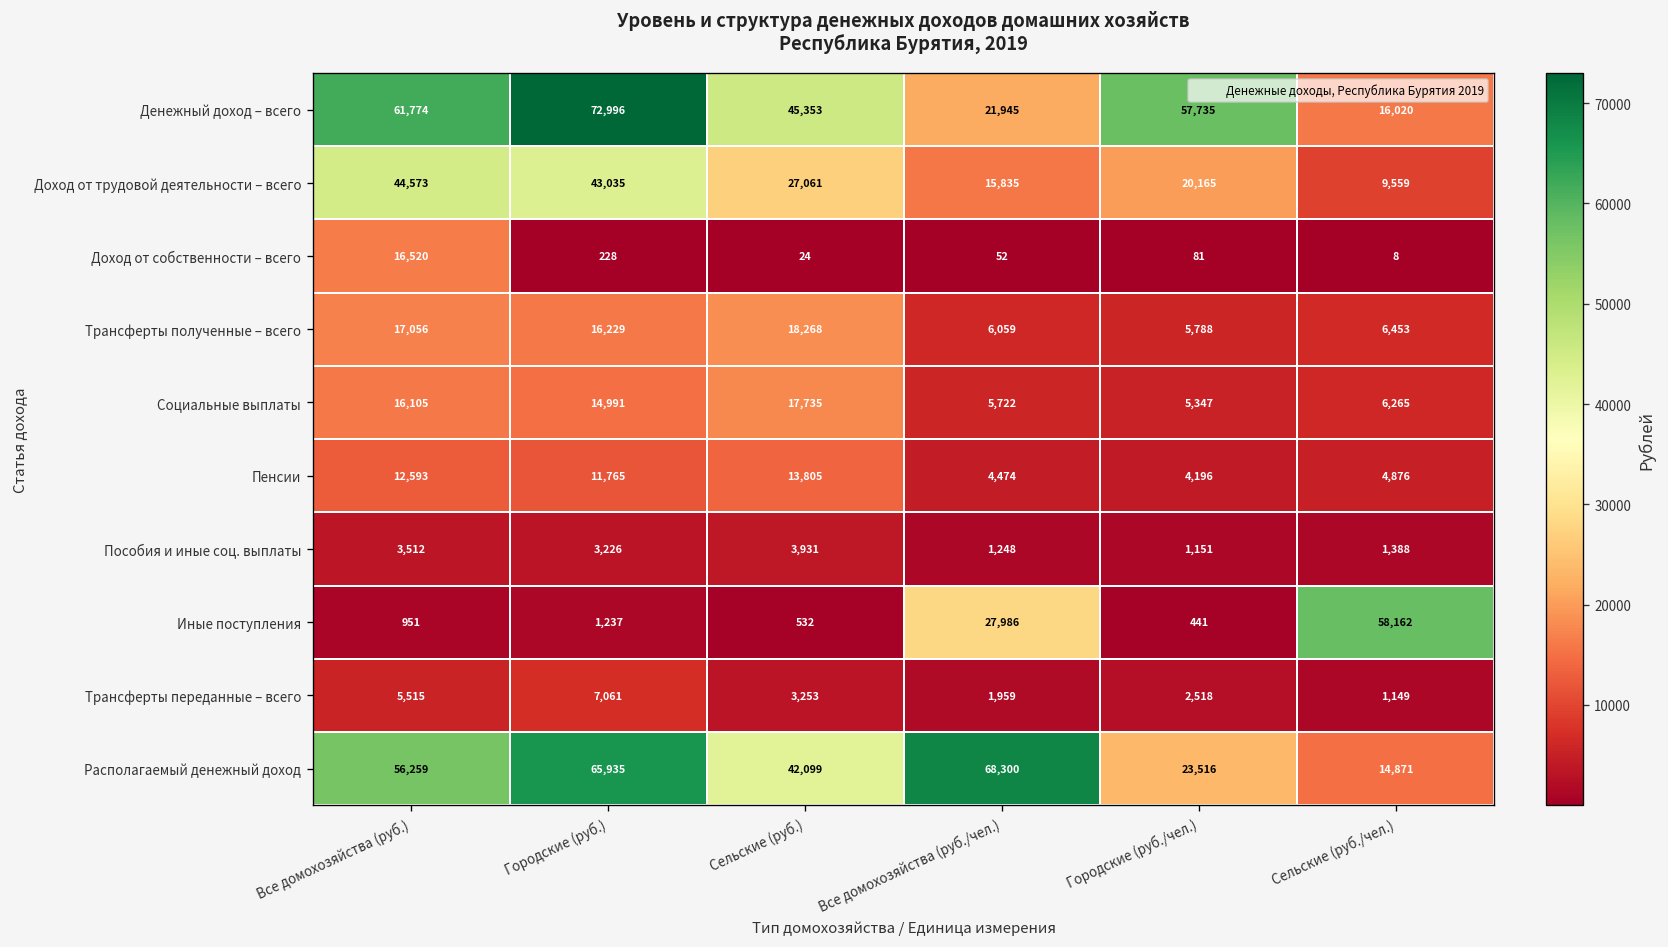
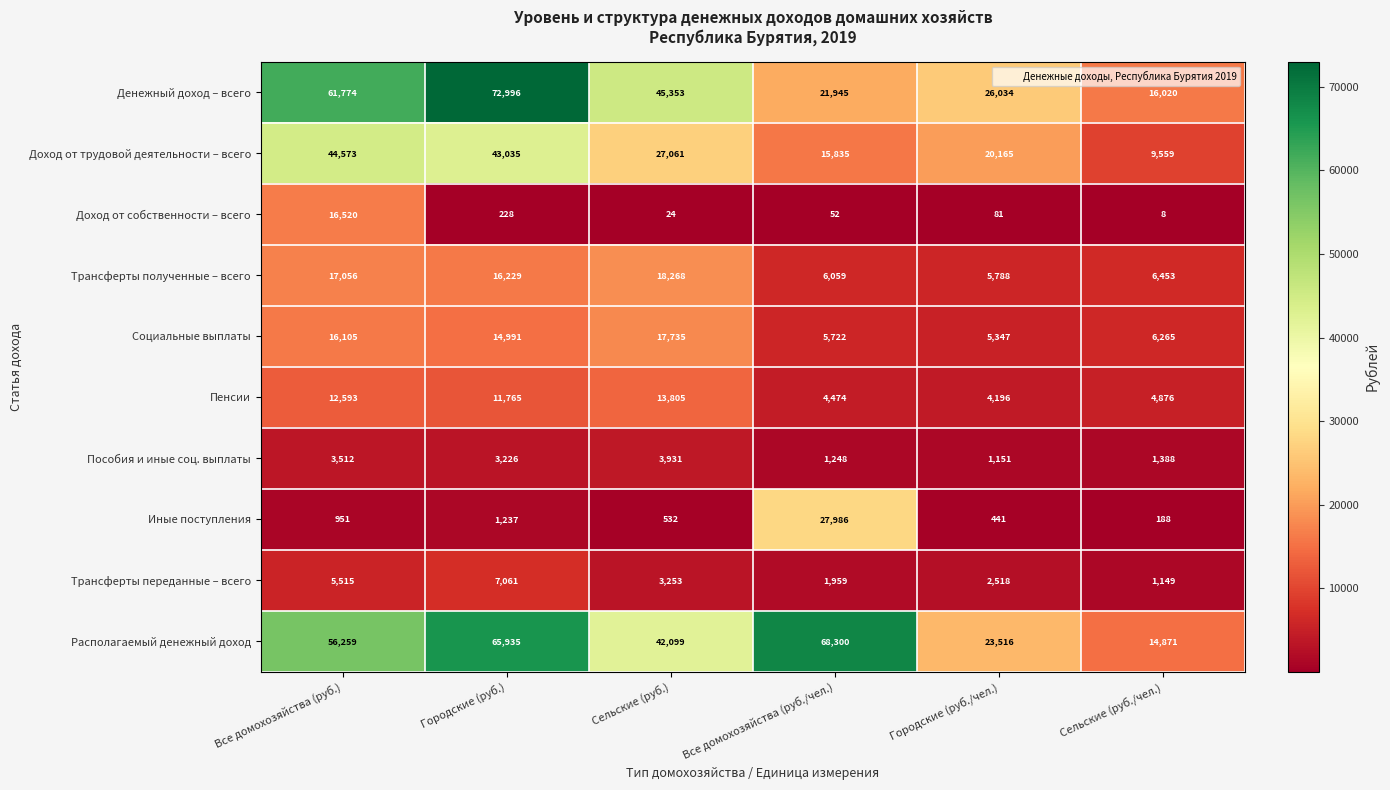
  {
    "Денежный доход – всего": {
      "Все домохозяйства (руб.)": "61,774",
      "Городские (руб.)": "72,996",
      "Сельские (руб.)": "45,353",
      "Все домохозяйства (руб./чел.)": "21,945",
-     "Городские (руб./чел.)": "57,735",
+     "Городские (руб./чел.)": "26,034",
      "Сельские (руб./чел.)": "16,020"
    },
    "Доход от трудовой деятельности – всего": {
      "Все домохозяйства (руб.)": "44,573",
      "Городские (руб.)": "43,035",
      "Сельские (руб.)": "27,061",
      "Все домохозяйства (руб./чел.)": "15,835",
      "Городские (руб./чел.)": "20,165",
      "Сельские (руб./чел.)": "9,559"
    },
    "Доход от собственности – всего": {
      "Все домохозяйства (руб.)": "16,520",
      "Городские (руб.)": "228",
      "Сельские (руб.)": "24",
      "Все домохозяйства (руб./чел.)": "52",
      "Городские (руб./чел.)": "81",
      "Сельские (руб./чел.)": "8"
    },
    "Трансферты полученные – всего": {
      "Все домохозяйства (руб.)": "17,056",
      "Городские (руб.)": "16,229",
      "Сельские (руб.)": "18,268",
      "Все домохозяйства (руб./чел.)": "6,059",
      "Городские (руб./чел.)": "5,788",
      "Сельские (руб./чел.)": "6,453"
    },
    "Социальные выплаты": {
      "Все домохозяйства (руб.)": "16,105",
      "Городские (руб.)": "14,991",
      "Сельские (руб.)": "17,735",
      "Все домохозяйства (руб./чел.)": "5,722",
      "Городские (руб./чел.)": "5,347",
      "Сельские (руб./чел.)": "6,265"
    },
    "Пенсии": {
      "Все домохозяйства (руб.)": "12,593",
      "Городские (руб.)": "11,765",
      "Сельские (руб.)": "13,805",
      "Все домохозяйства (руб./чел.)": "4,474",
      "Городские (руб./чел.)": "4,196",
      "Сельские (руб./чел.)": "4,876"
    },
    "Пособия и иные соц. выплаты": {
      "Все домохозяйства (руб.)": "3,512",
      "Городские (руб.)": "3,226",
      "Сельские (руб.)": "3,931",
      "Все домохозяйства (руб./чел.)": "1,248",
      "Городские (руб./чел.)": "1,151",
      "Сельские (руб./чел.)": "1,388"
    },
    "Иные поступления": {
      "Все домохозяйства (руб.)": "951",
      "Городские (руб.)": "1,237",
      "Сельские (руб.)": "532",
      "Все домохозяйства (руб./чел.)": "27,986",
      "Городские (руб./чел.)": "441",
-     "Сельские (руб./чел.)": "58,162"
+     "Сельские (руб./чел.)": "188"
    },
    "Трансферты переданные – всего": {
      "Все домохозяйства (руб.)": "5,515",
      "Городские (руб.)": "7,061",
      "Сельские (руб.)": "3,253",
      "Все домохозяйства (руб./чел.)": "1,959",
      "Городские (руб./чел.)": "2,518",
      "Сельские (руб./чел.)": "1,149"
    },
    "Располагаемый денежный доход": {
      "Все домохозяйства (руб.)": "56,259",
      "Городские (руб.)": "65,935",
      "Сельские (руб.)": "42,099",
      "Все домохозяйства (руб./чел.)": "68,300",
      "Городские (руб./чел.)": "23,516",
      "Сельские (руб./чел.)": "14,871"
    }
  }
